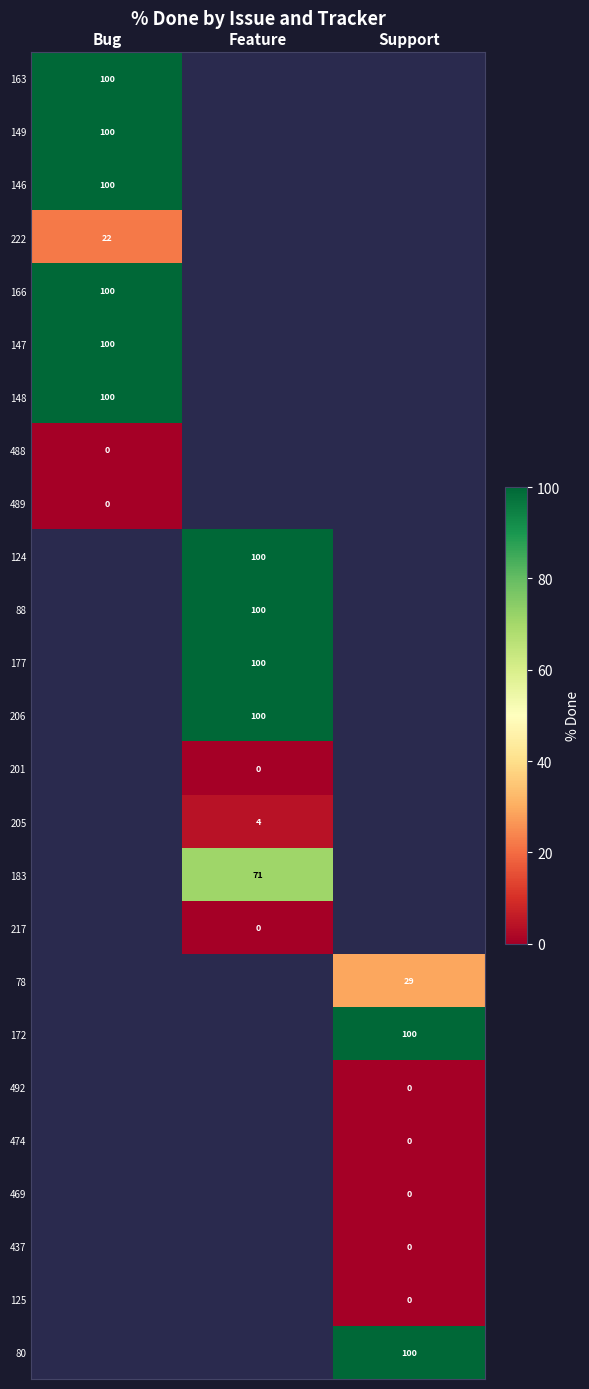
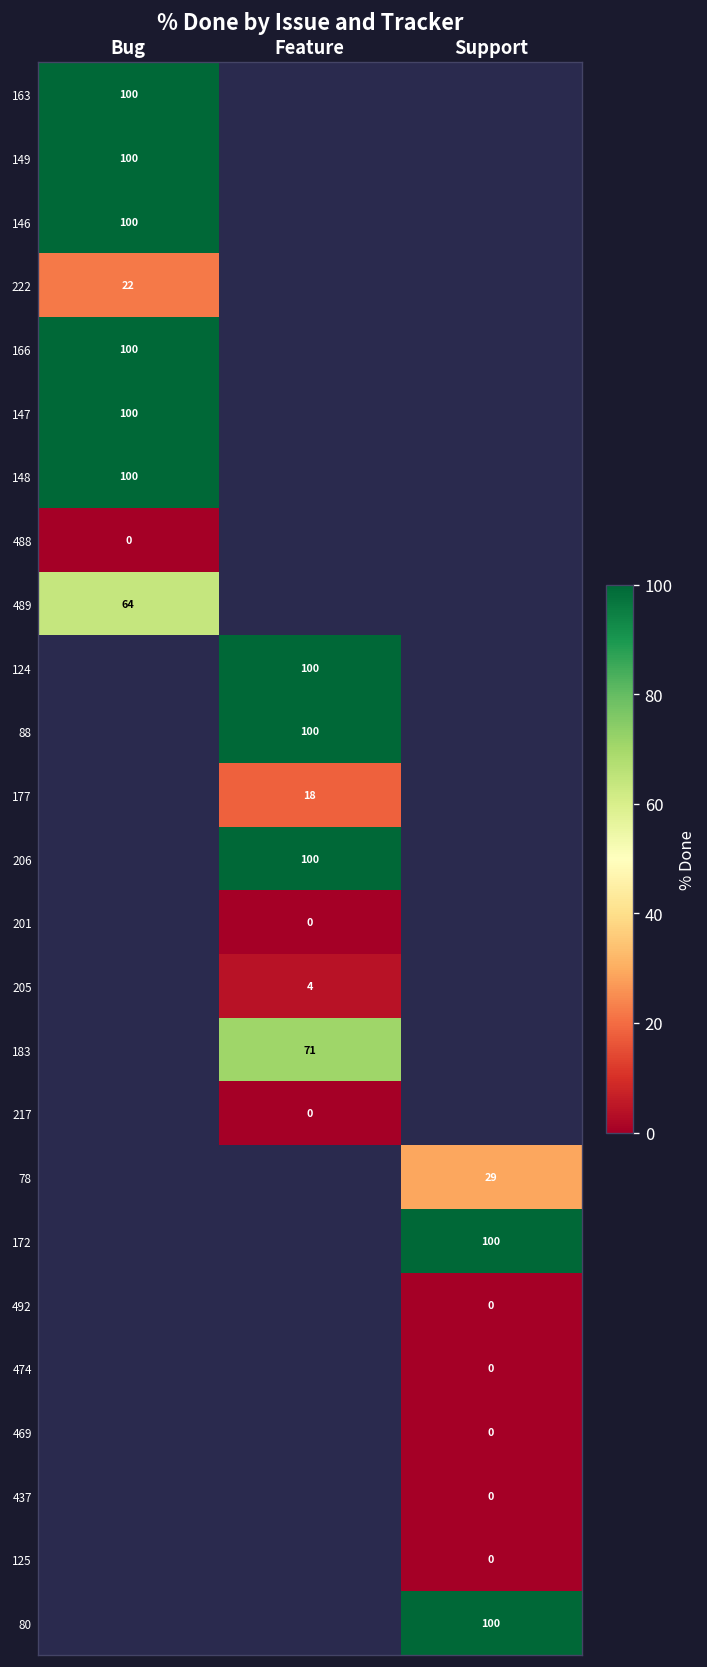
  {
    "163": {
      "Bug": 100
    },
    "149": {
      "Bug": 100
    },
    "146": {
      "Bug": 100
    },
    "222": {
      "Bug": 22
    },
    "166": {
      "Bug": 100
    },
    "147": {
      "Bug": 100
    },
    "148": {
      "Bug": 100
    },
    "488": {
      "Bug": 0
    },
    "489": {
-     "Bug": 0
+     "Bug": 64
    },
    "124": {
      "Feature": 100
    },
    "88": {
      "Feature": 100
    },
    "177": {
-     "Feature": 100
+     "Feature": 18
    },
    "206": {
      "Feature": 100
    },
    "201": {
      "Feature": 0
    },
    "205": {
      "Feature": 4
    },
    "183": {
      "Feature": 71
    },
    "217": {
      "Feature": 0
    },
    "78": {
      "Support": 29
    },
    "172": {
      "Support": 100
    },
    "492": {
      "Support": 0
    },
    "474": {
      "Support": 0
    },
    "469": {
      "Support": 0
    },
    "437": {
      "Support": 0
    },
    "125": {
      "Support": 0
    },
    "80": {
      "Support": 100
    }
  }
